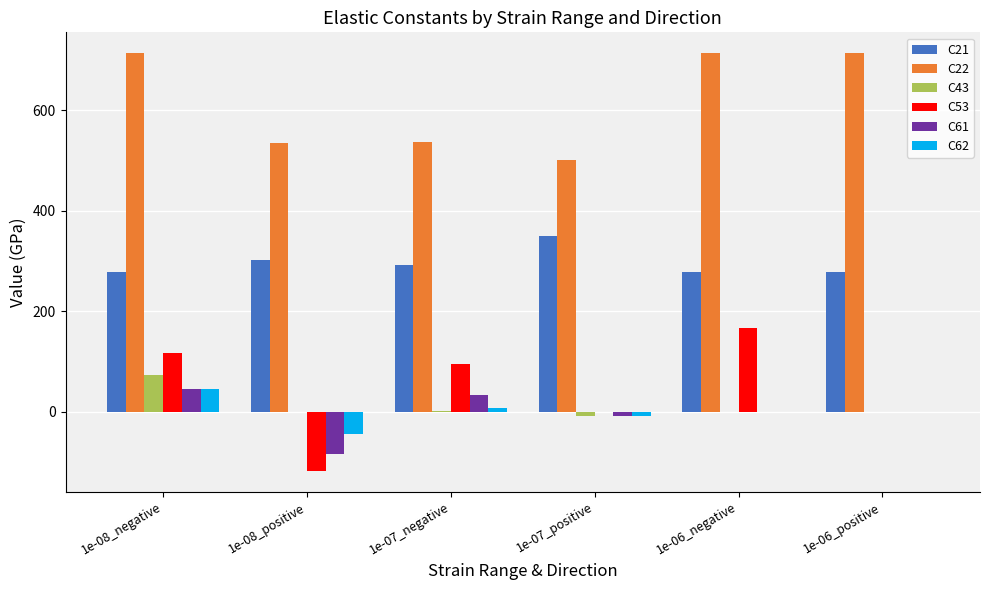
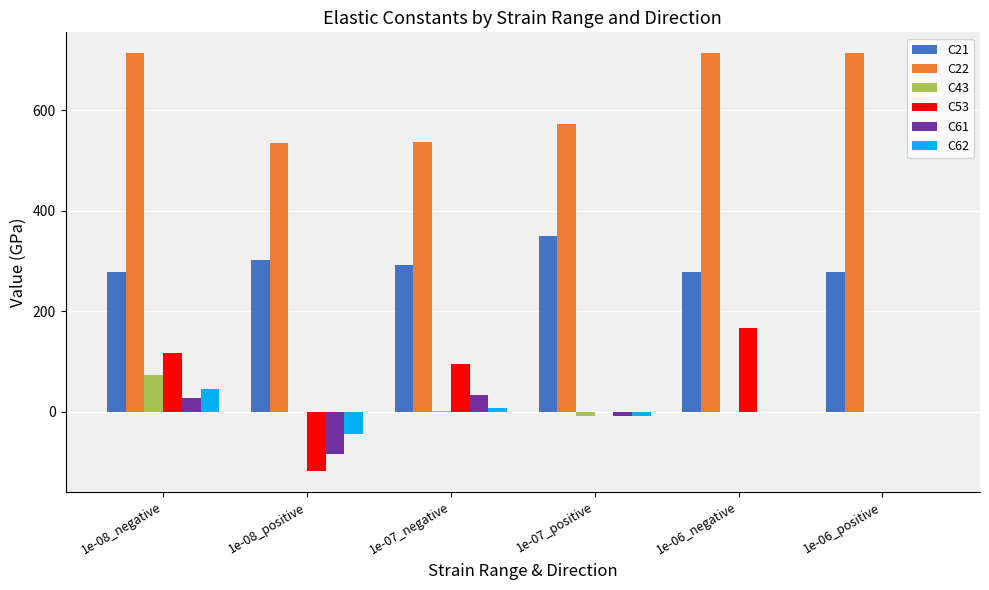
  {
    "C21": {
      "1e-08_negative": 280,
      "1e-08_positive": 300,
      "1e-07_negative": 290,
      "1e-07_positive": 350,
      "1e-06_negative": 280,
      "1e-06_positive": 280
    },
    "C22": {
      "1e-08_negative": 710,
      "1e-08_positive": 530,
      "1e-07_negative": 540,
-     "1e-07_positive": 500,
+     "1e-07_positive": 570,
      "1e-06_negative": 710,
      "1e-06_positive": 710
    },
    "C43": {
      "1e-08_negative": 70,
      "1e-08_positive": 0,
      "1e-07_positive": -10
    },
    "C53": {
      "1e-08_negative": 120,
      "1e-08_positive": -120,
      "1e-07_negative": 100,
      "1e-07_positive": 0,
      "1e-06_negative": 170
    },
    "C61": {
-     "1e-08_negative": 40,
+     "1e-08_negative": 30,
      "1e-08_positive": -80,
      "1e-07_negative": 30,
      "1e-07_positive": -10,
      "1e-06_negative": 0,
      "1e-06_positive": 0
    },
    "C62": {
      "1e-08_negative": 40,
      "1e-08_positive": -40,
      "1e-07_negative": 10,
      "1e-07_positive": -10,
      "1e-06_negative": 0,
      "1e-06_positive": 0
    }
  }
